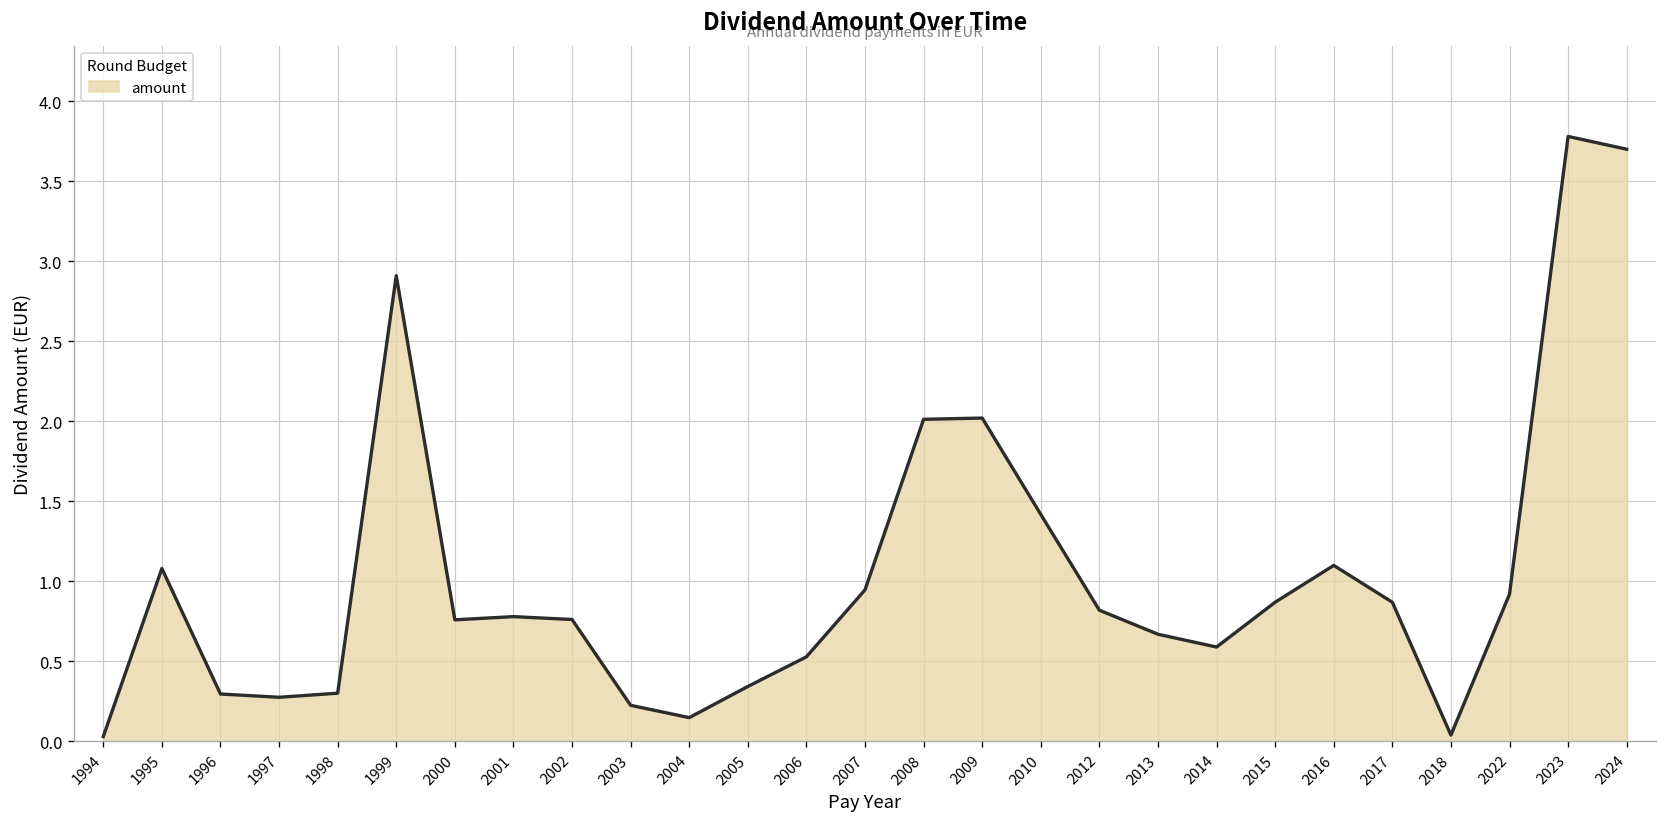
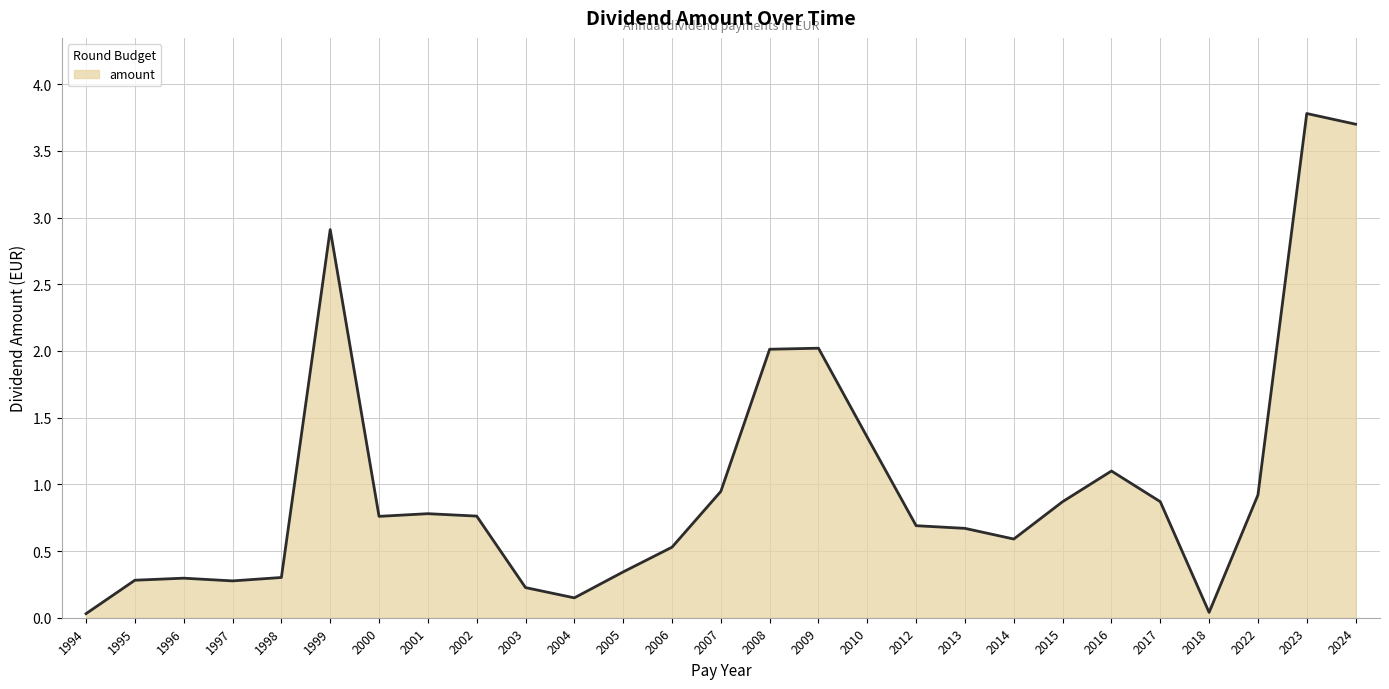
  {
    "1994": 0.03,
-   "1995": 1.08,
+   "1995": 0.28,
    "1996": 0.30,
    "1997": 0.28,
    "1998": 0.30,
    "1999": 2.91,
    "2000": 0.76,
    "2001": 0.78,
    "2002": 0.76,
    "2003": 0.23,
    "2004": 0.15,
    "2005": 0.34,
    "2006": 0.53,
    "2007": 0.95,
    "2008": 2.01,
    "2009": 2.02,
-   "2010": 1.42,
-   "2012": 0.82,
+   "2010": 1.35,
+   "2012": 0.69,
    "2013": 0.67,
    "2014": 0.59,
    "2015": 0.87,
    "2016": 1.10,
    "2017": 0.87,
    "2018": 0.04,
    "2022": 0.92,
    "2023": 3.78,
    "2024": 3.70
  }
